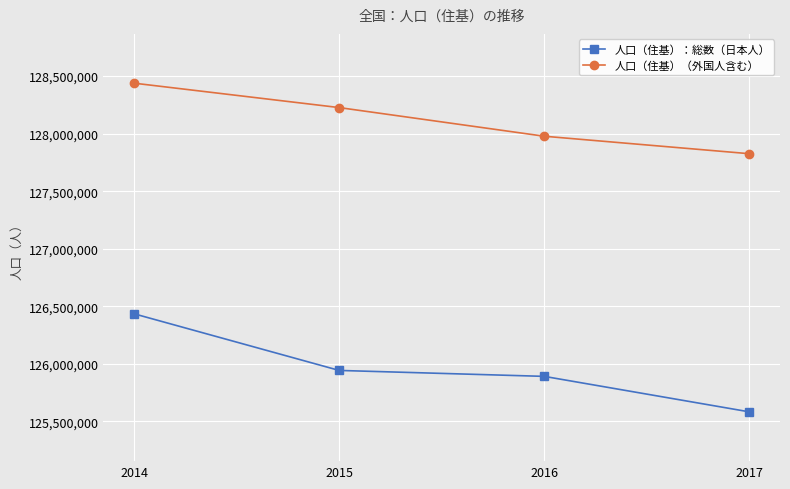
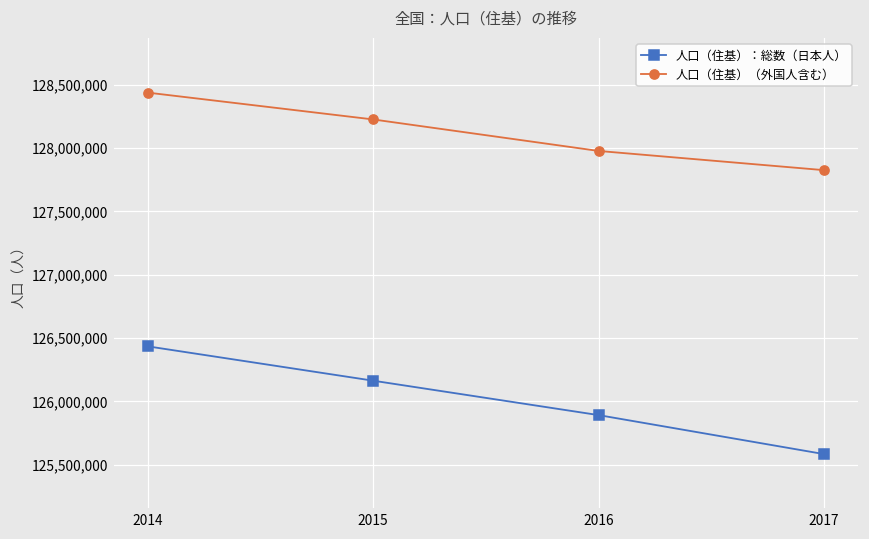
  {
    "人口（住基）：総数（日本人）": {
      "2014": "126,430,000",
-     "2015": "125,940,000",
+     "2015": "126,160,000",
      "2016": "125,890,000",
      "2017": "125,580,000"
    },
    "人口（住基）（外国人含む）": {
      "2014": "128,440,000",
      "2015": "128,230,000",
      "2016": "127,980,000",
      "2017": "127,830,000"
    }
  }
